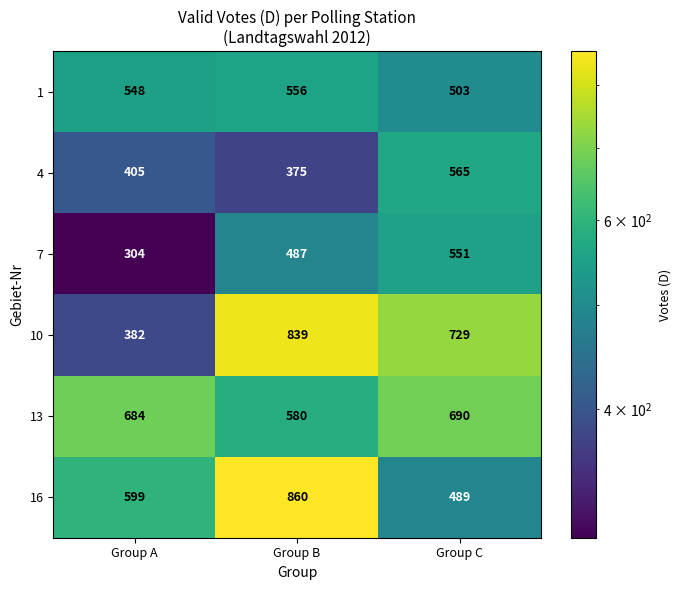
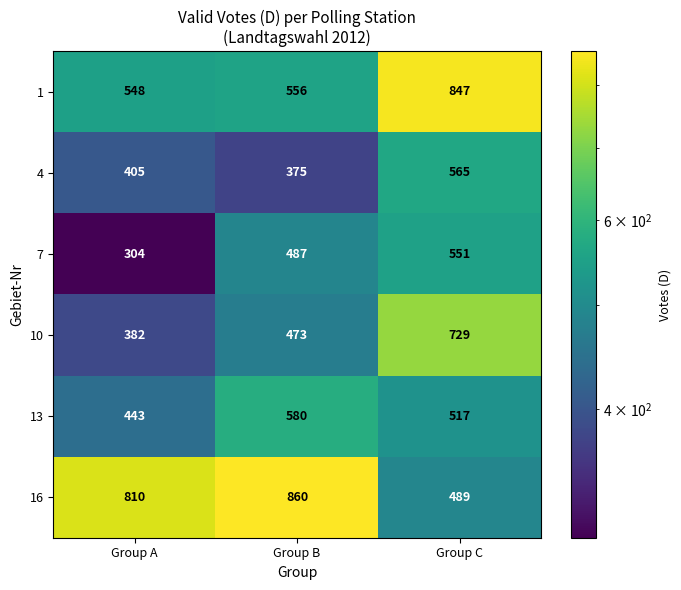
  {
    "1": {
      "Group A": 548,
      "Group B": 556,
-     "Group C": 503
+     "Group C": 847
    },
    "4": {
      "Group A": 405,
      "Group B": 375,
      "Group C": 565
    },
    "7": {
      "Group A": 304,
      "Group B": 487,
      "Group C": 551
    },
    "10": {
      "Group A": 382,
-     "Group B": 839,
+     "Group B": 473,
      "Group C": 729
    },
    "13": {
-     "Group A": 684,
+     "Group A": 443,
      "Group B": 580,
-     "Group C": 690
+     "Group C": 517
    },
    "16": {
-     "Group A": 599,
+     "Group A": 810,
      "Group B": 860,
      "Group C": 489
    }
  }
